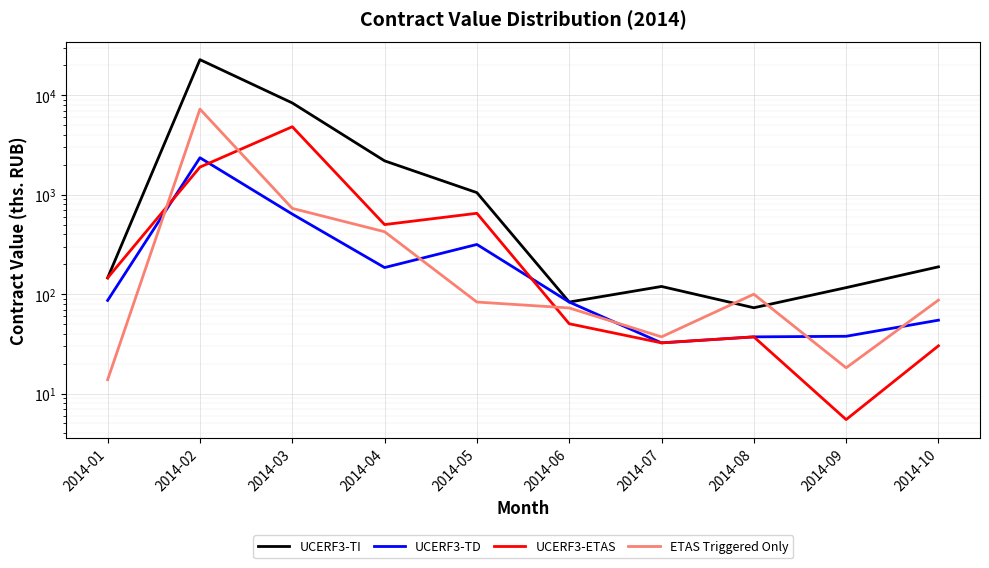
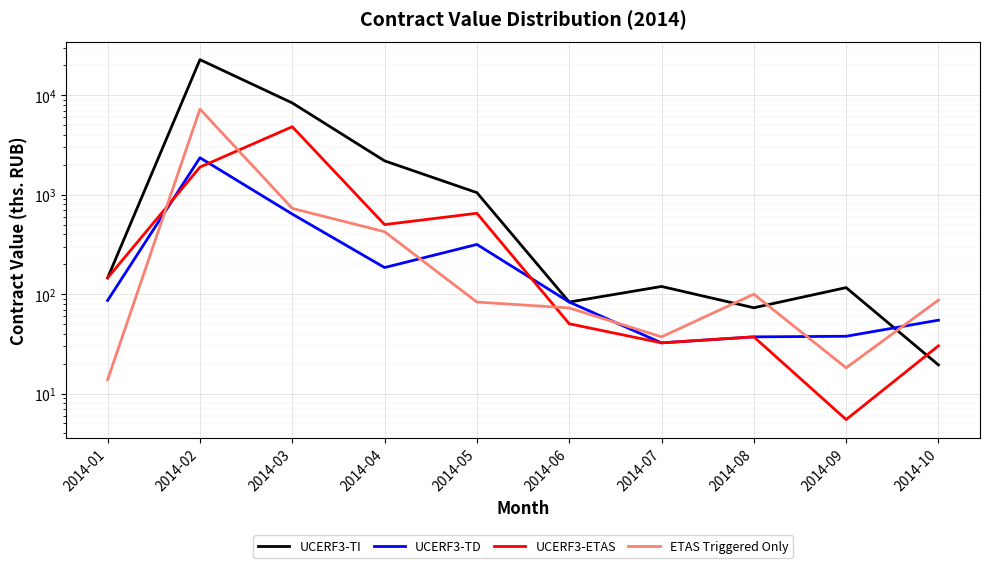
  {
    "UCERF3-TI": {
      "2014-02": 23000,
      "2014-03": 8000,
      "2014-04": 2200,
      "2014-05": 1100,
      "2014-07": 120,
      "2014-08": 70,
      "2014-09": 120,
-     "2014-10": 190
+     "2014-10": 19
    },
    "UCERF3-TD": {
      "2014-01": 90,
      "2014-02": 2400,
      "2014-03": 600,
      "2014-04": 190,
      "2014-05": 320,
      "2014-09": 38,
      "2014-10": 50
    },
    "UCERF3-ETAS": {
      "2014-02": 1900,
      "2014-03": 5000,
      "2014-04": 500,
      "2014-05": 700,
      "2014-06": 50,
      "2014-09": 5,
      "2014-10": 30
    },
    "ETAS Triggered Only": {
      "2014-01": 14,
      "2014-02": 7000,
      "2014-03": 700,
      "2014-04": 430,
      "2014-05": 80,
      "2014-06": 70,
      "2014-07": 37,
      "2014-08": 100,
      "2014-09": 18,
      "2014-10": 90
    }
  }
